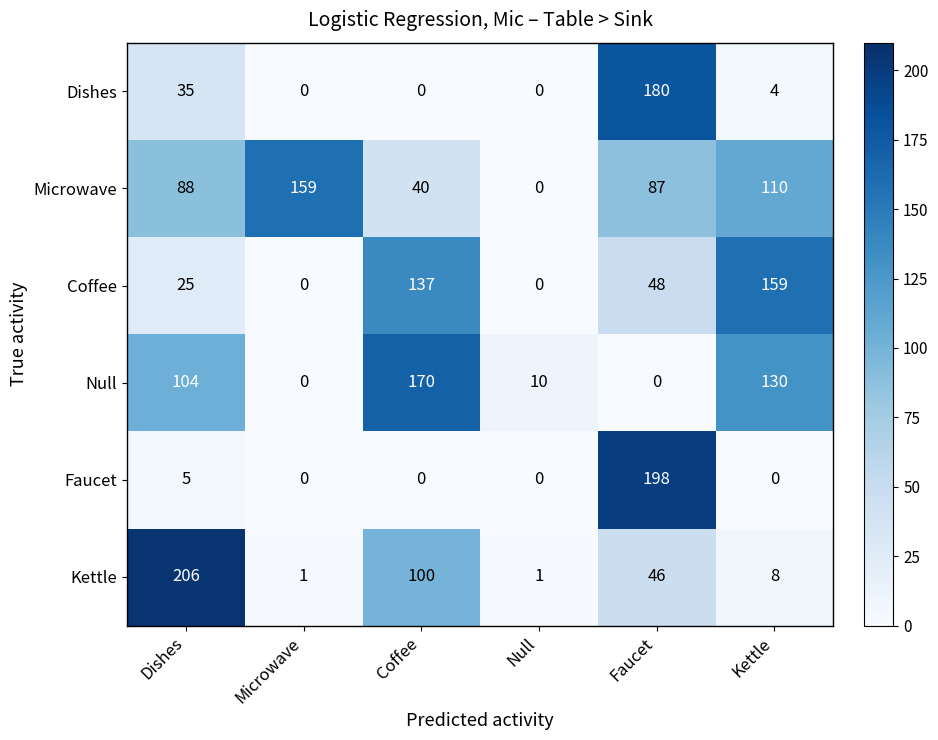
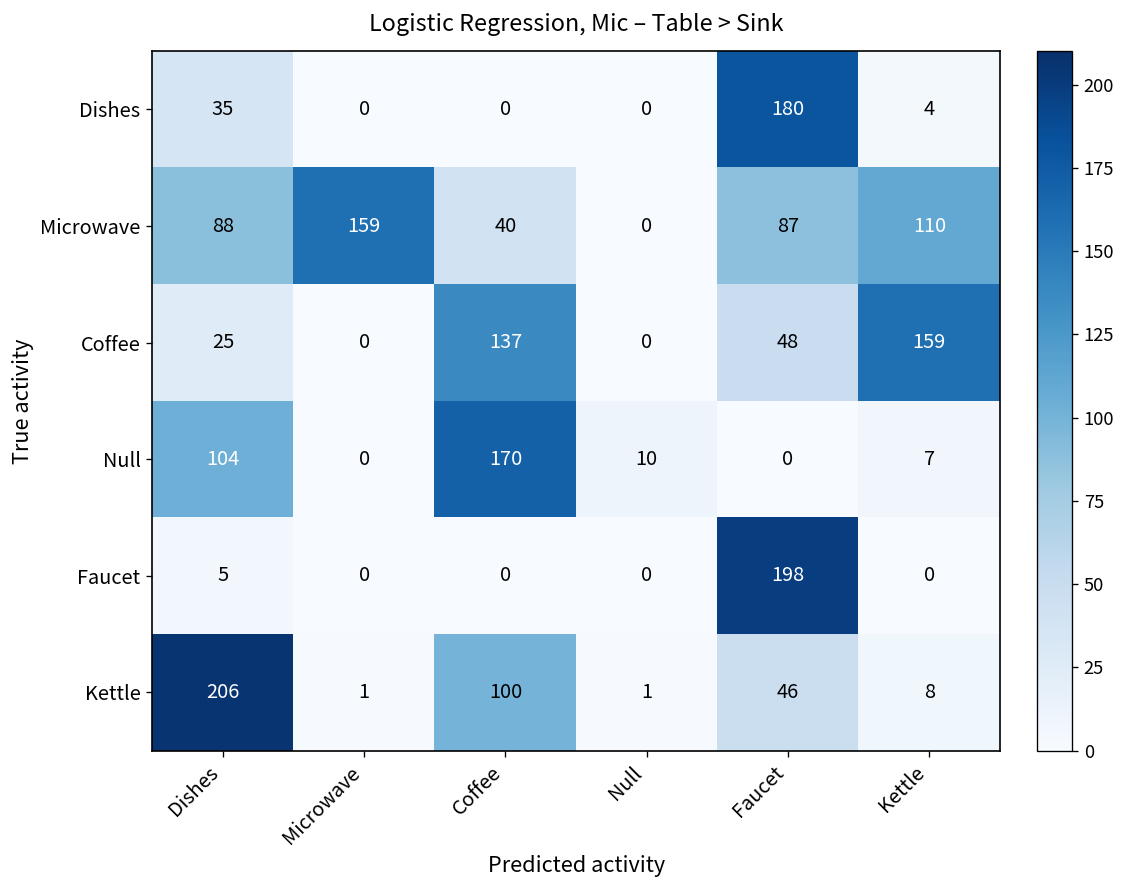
  {
    "Dishes": {
      "Dishes": 35,
      "Microwave": 0,
      "Coffee": 0,
      "Null": 0,
      "Faucet": 180,
      "Kettle": 4
    },
    "Microwave": {
      "Dishes": 88,
      "Microwave": 159,
      "Coffee": 40,
      "Null": 0,
      "Faucet": 87,
      "Kettle": 110
    },
    "Coffee": {
      "Dishes": 25,
      "Microwave": 0,
      "Coffee": 137,
      "Null": 0,
      "Faucet": 48,
      "Kettle": 159
    },
    "Null": {
      "Dishes": 104,
      "Microwave": 0,
      "Coffee": 170,
      "Null": 10,
      "Faucet": 0,
-     "Kettle": 130
+     "Kettle": 7
    },
    "Faucet": {
      "Dishes": 5,
      "Microwave": 0,
      "Coffee": 0,
      "Null": 0,
      "Faucet": 198,
      "Kettle": 0
    },
    "Kettle": {
      "Dishes": 206,
      "Microwave": 1,
      "Coffee": 100,
      "Null": 1,
      "Faucet": 46,
      "Kettle": 8
    }
  }
